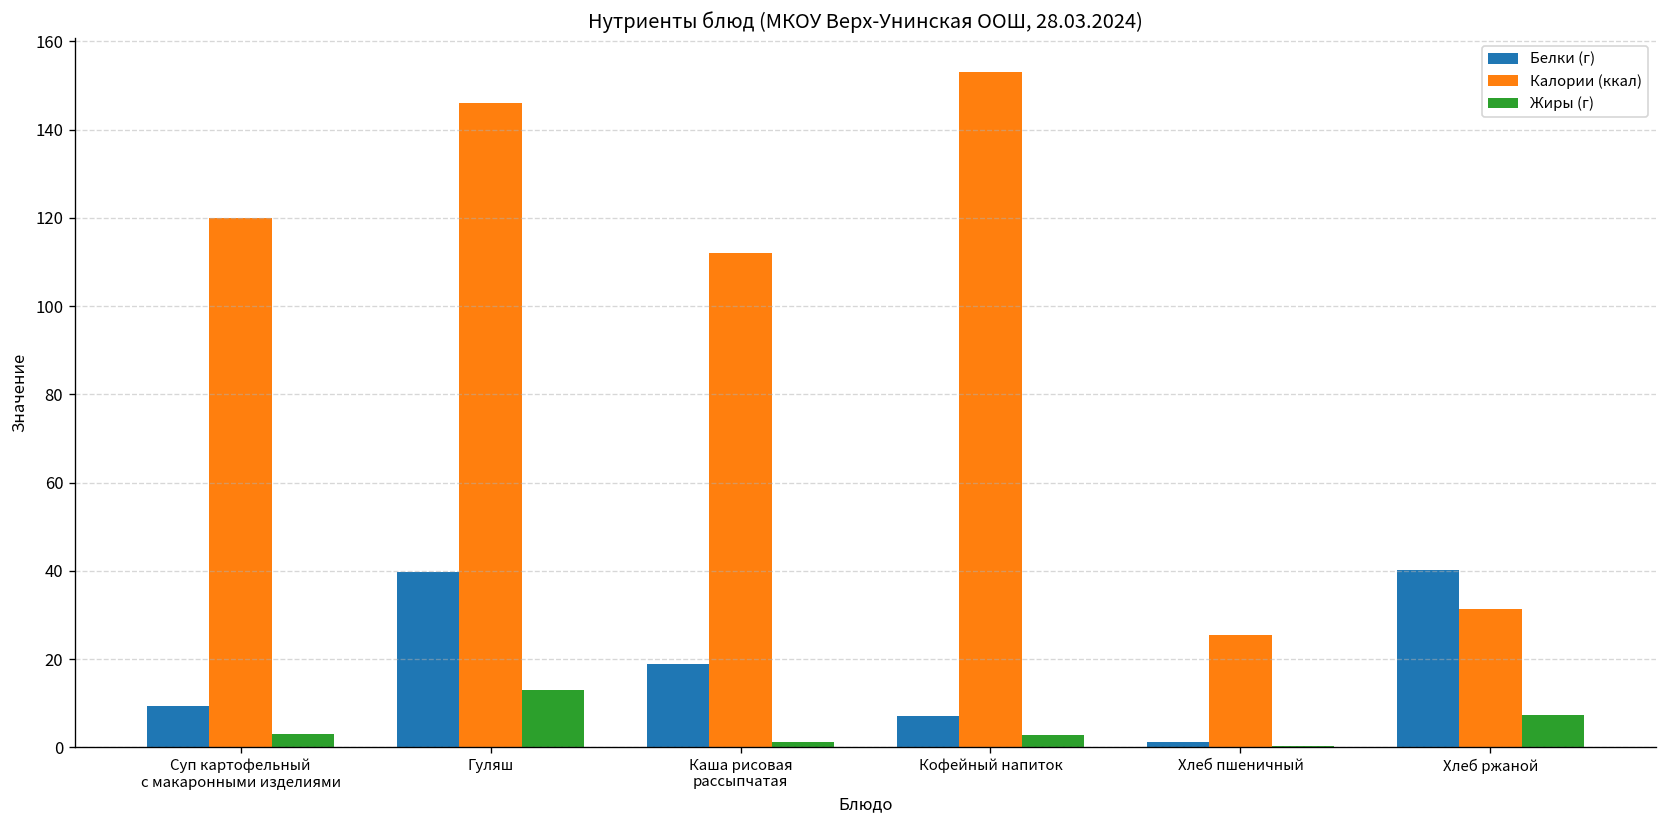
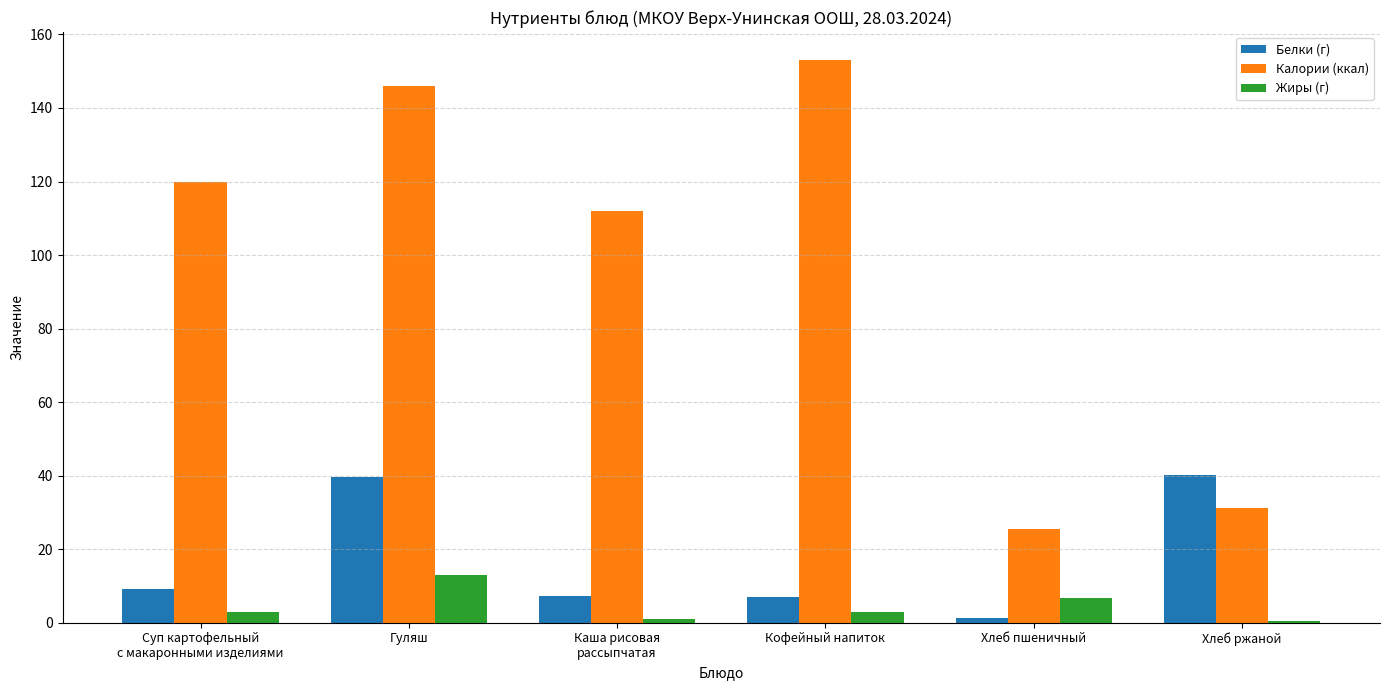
  {
    "Белки (г)": {
      "Суп картофельный с макаронными изделиями": 9,
      "Гуляш": 40,
-     "Каша рисовая рассыпчатая": 19,
+     "Каша рисовая рассыпчатая": 7,
      "Кофейный напиток": 7,
      "Хлеб пшеничный": 1,
      "Хлеб ржаной": 40
    },
    "Калории (ккал)": {
      "Суп картофельный с макаронными изделиями": 120,
      "Гуляш": 146,
      "Каша рисовая рассыпчатая": 112,
      "Кофейный напиток": 153,
      "Хлеб пшеничный": 26,
      "Хлеб ржаной": 31
    },
    "Жиры (г)": {
      "Суп картофельный с макаронными изделиями": 3,
      "Гуляш": 13,
      "Каша рисовая рассыпчатая": 1,
      "Кофейный напиток": 3,
-     "Хлеб пшеничный": 0,
-     "Хлеб ржаной": 7
+     "Хлеб пшеничный": 7,
+     "Хлеб ржаной": 0
    }
  }
